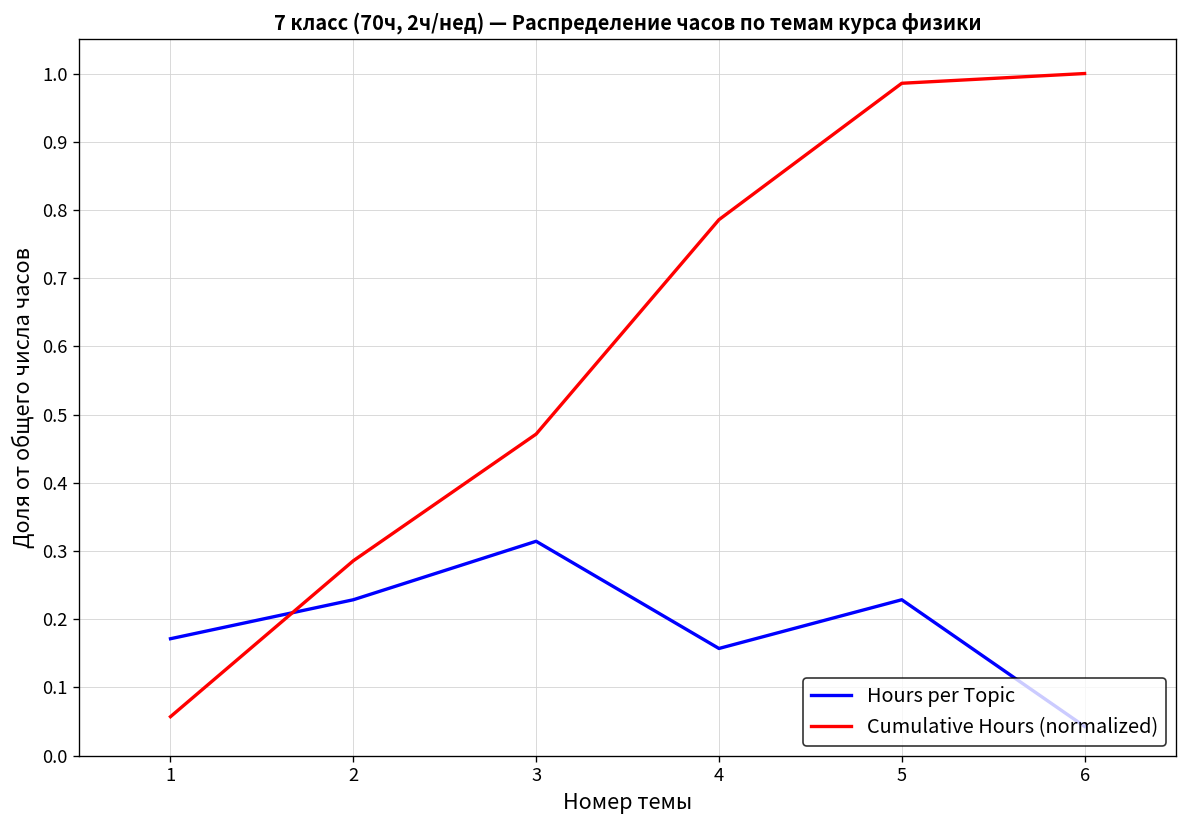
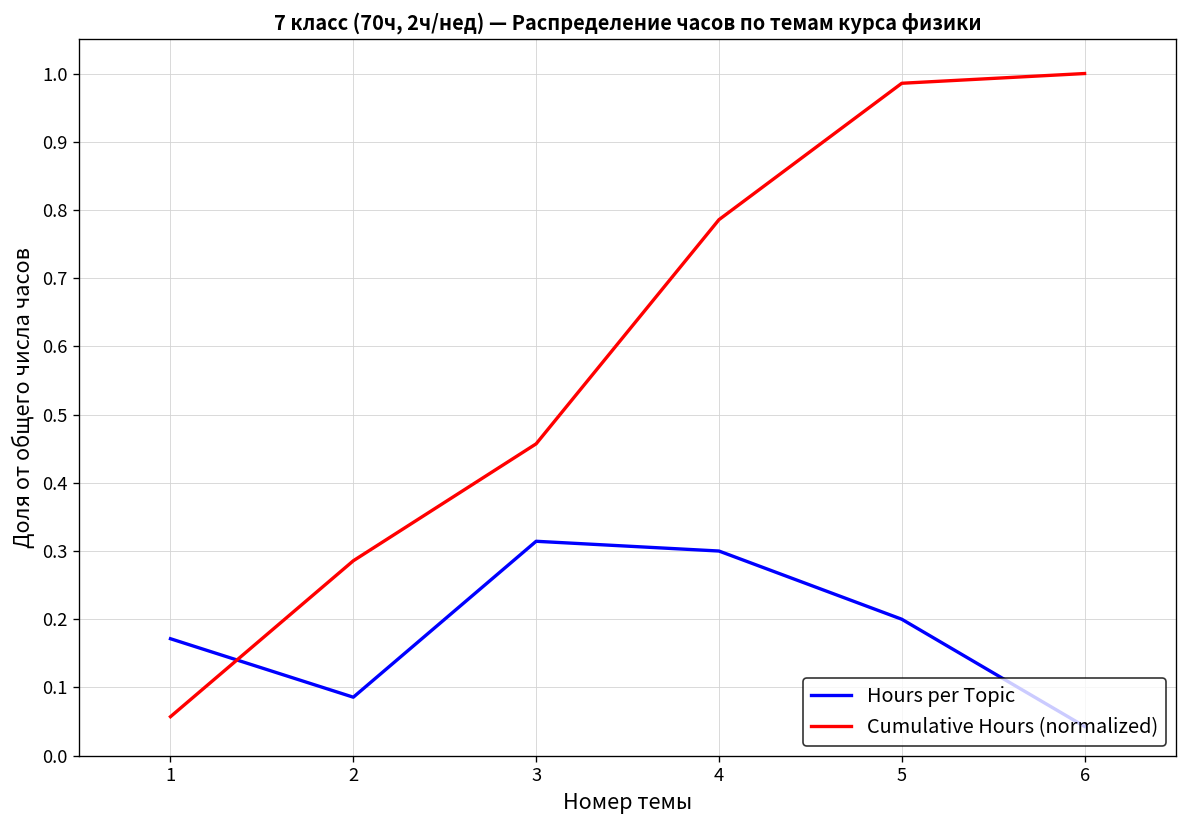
  {
    "Hours per Topic": {
      "1": 0.17,
-     "2": 0.23,
+     "2": 0.09,
      "3": 0.31,
-     "4": 0.16,
-     "5": 0.23
+     "4": 0.30,
+     "5": 0.20
    },
    "Cumulative Hours (normalized)": {
      "1": 0.06,
      "2": 0.29,
-     "3": 0.47,
+     "3": 0.46,
      "4": 0.79,
      "5": 0.99,
      "6": 1.00
    }
  }
